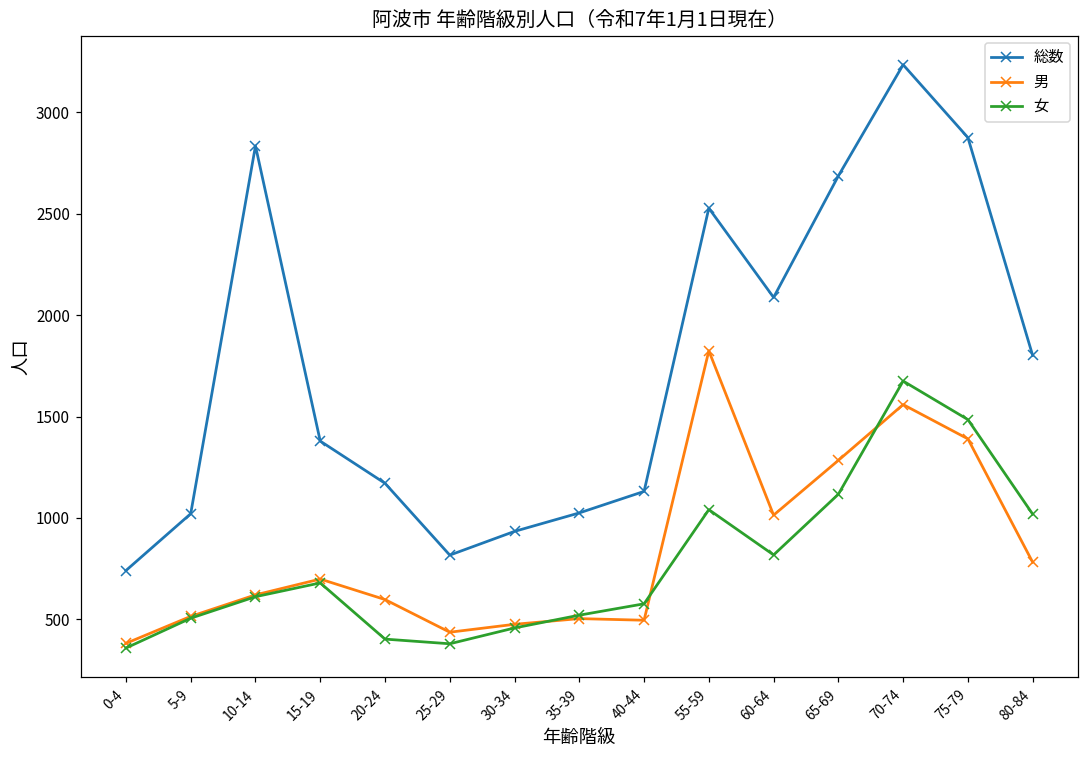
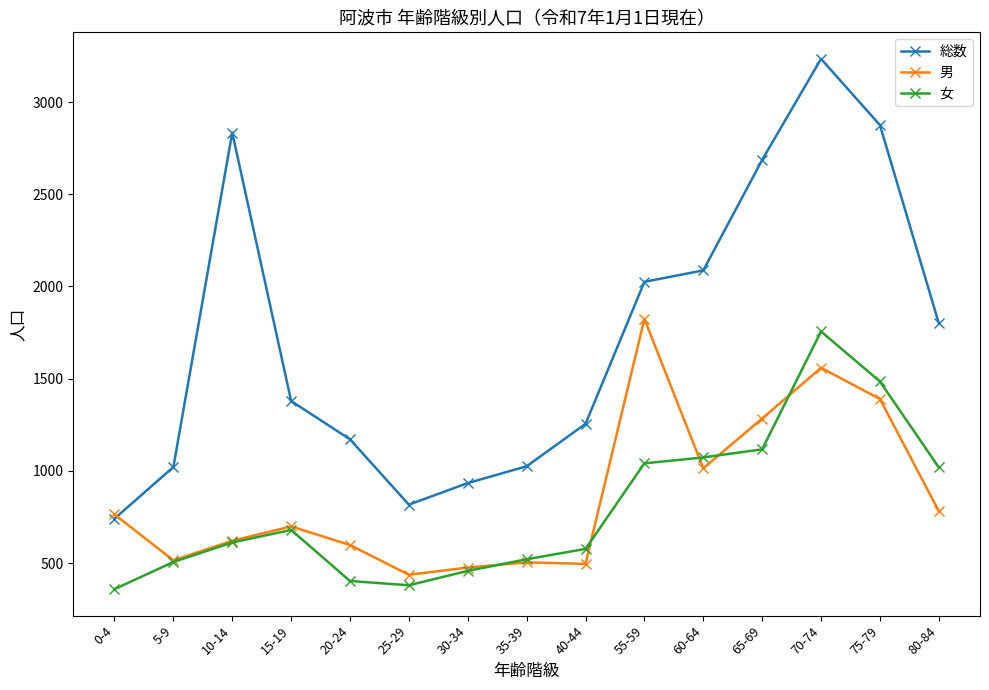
  {
    "総数": {
      "0-4": 740,
      "5-9": 1020,
      "10-14": 2830,
      "15-19": 1380,
      "20-24": 1170,
      "25-29": 820,
      "30-34": 930,
      "35-39": 1030,
-     "40-44": 1130,
-     "55-59": 2530,
+     "40-44": 1260,
+     "55-59": 2030,
      "60-64": 2090,
      "65-69": 2690,
      "70-74": 3230,
      "75-79": 2880,
      "80-84": 1800
    },
    "男": {
-     "0-4": 380,
+     "0-4": 760,
      "15-19": 700,
      "20-24": 600,
      "25-29": 440,
      "30-34": 480,
      "35-39": 500,
      "40-44": 500,
      "55-59": 1820,
      "60-64": 1010,
      "65-69": 1280,
      "70-74": 1560,
      "75-79": 1390,
      "80-84": 780
    },
    "女": {
      "0-4": 360,
      "15-19": 680,
      "20-24": 400,
      "25-29": 380,
      "30-34": 460,
      "35-39": 520,
      "40-44": 580,
      "55-59": 1040,
-     "60-64": 820,
+     "60-64": 1070,
      "65-69": 1120,
-     "70-74": 1680,
+     "70-74": 1760,
      "75-79": 1490,
      "80-84": 1020
    }
  }
